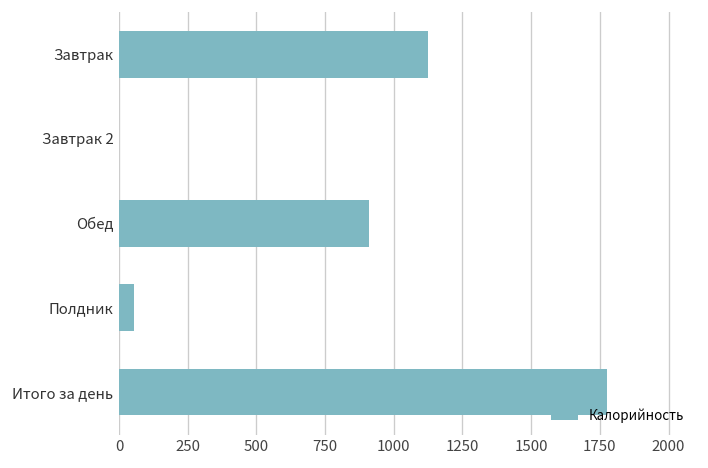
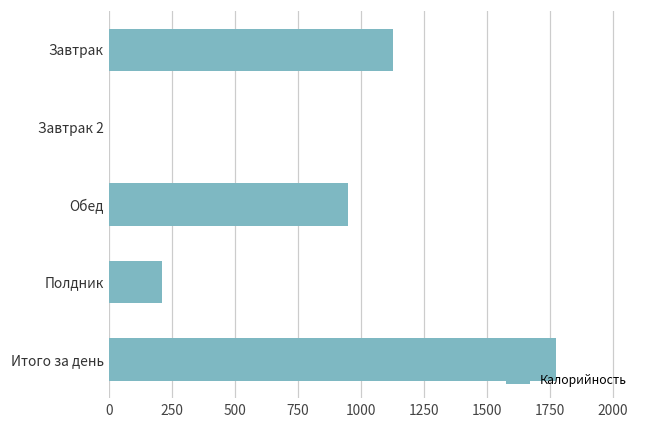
  {
    "Завтрак": 1130,
    "Завтрак 2": 0,
-   "Обед": 910,
-   "Полдник": 50,
+   "Обед": 950,
+   "Полдник": 210,
    "Итого за день": 1780
  }
